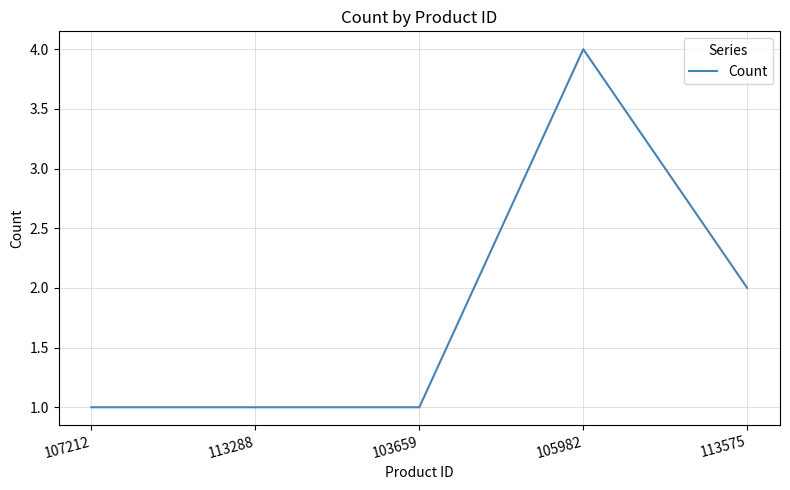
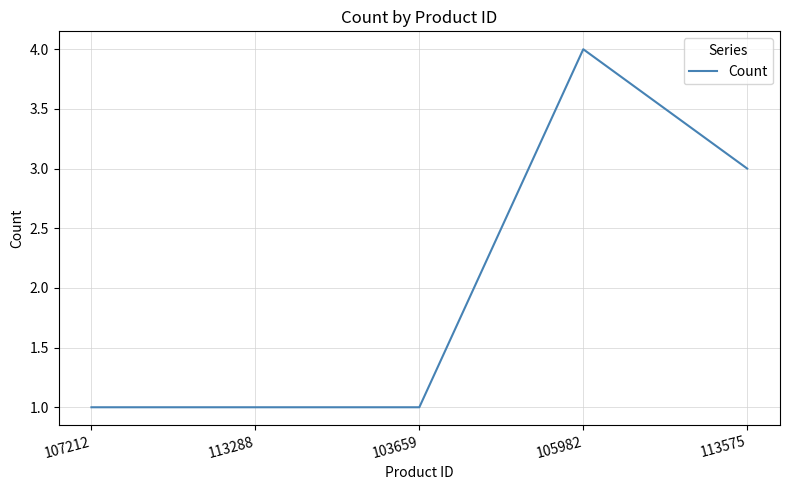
  {
    "107212": 1,
    "113288": 1,
    "103659": 1,
    "105982": 4,
-   "113575": 2
+   "113575": 3
  }
